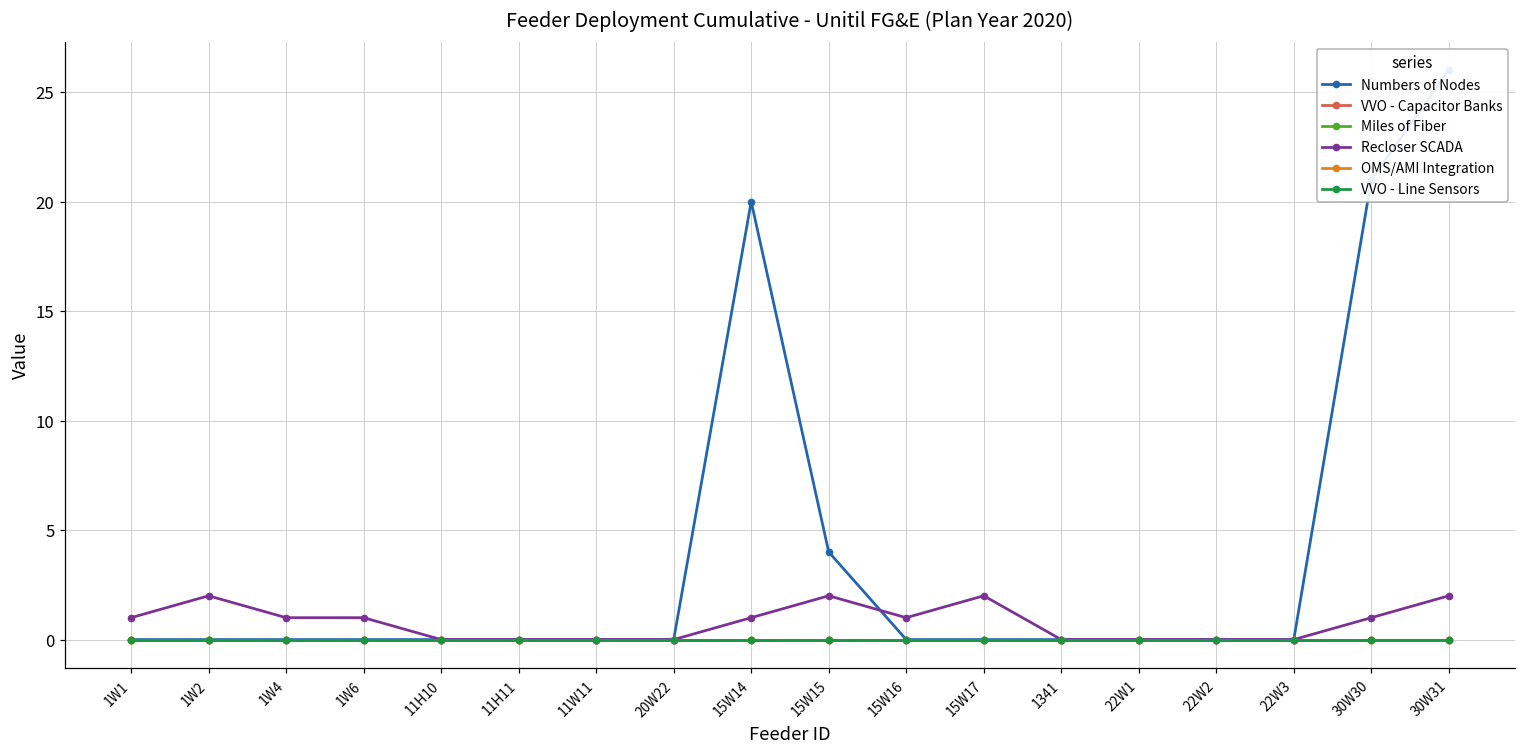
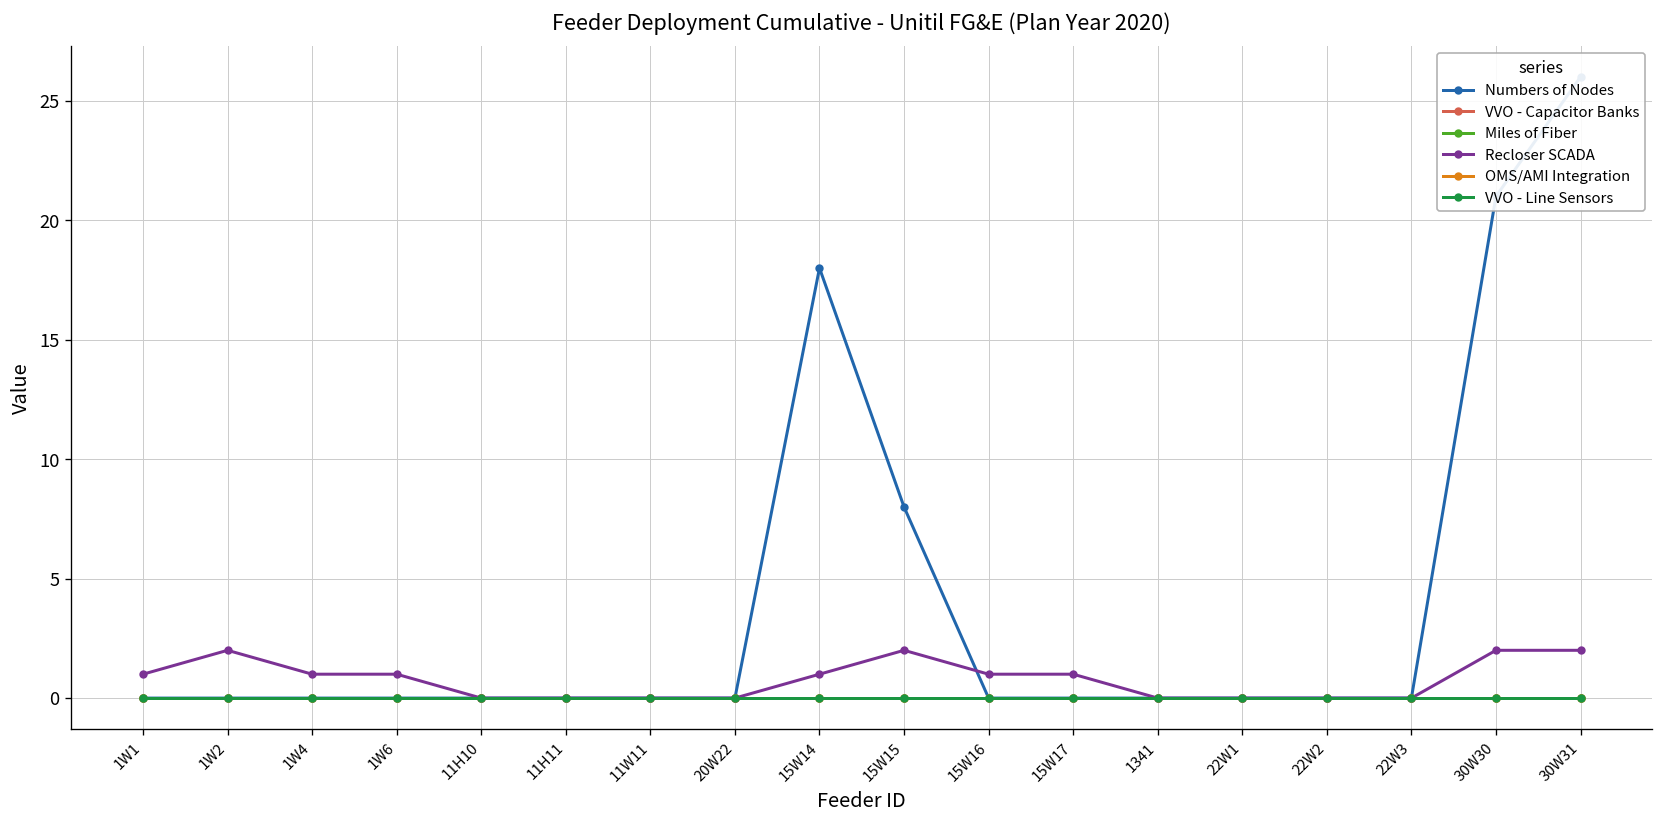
  {
    "Numbers of Nodes": {
-     "15W14": 20,
-     "15W15": 4
+     "15W14": 18,
+     "15W15": 8
    },
    "VVO - Line Sensors": {
      "15W14": 0,
      "15W15": 0,
      "30W30": 0,
      "30W31": 0
    },
    "Recloser SCADA": {
      "1W1": 1,
      "1W2": 2,
      "1W4": 1,
      "1W6": 1,
      "15W14": 1,
      "15W15": 2,
      "15W16": 1,
-     "15W17": 2,
-     "30W30": 1,
+     "15W17": 1,
+     "30W30": 2,
      "30W31": 2
    }
  }
